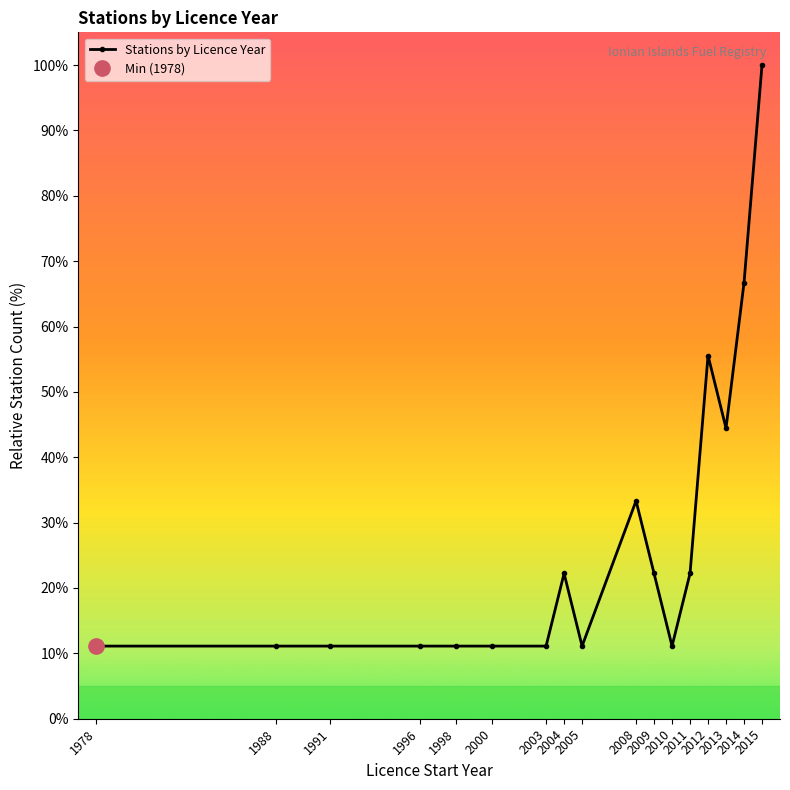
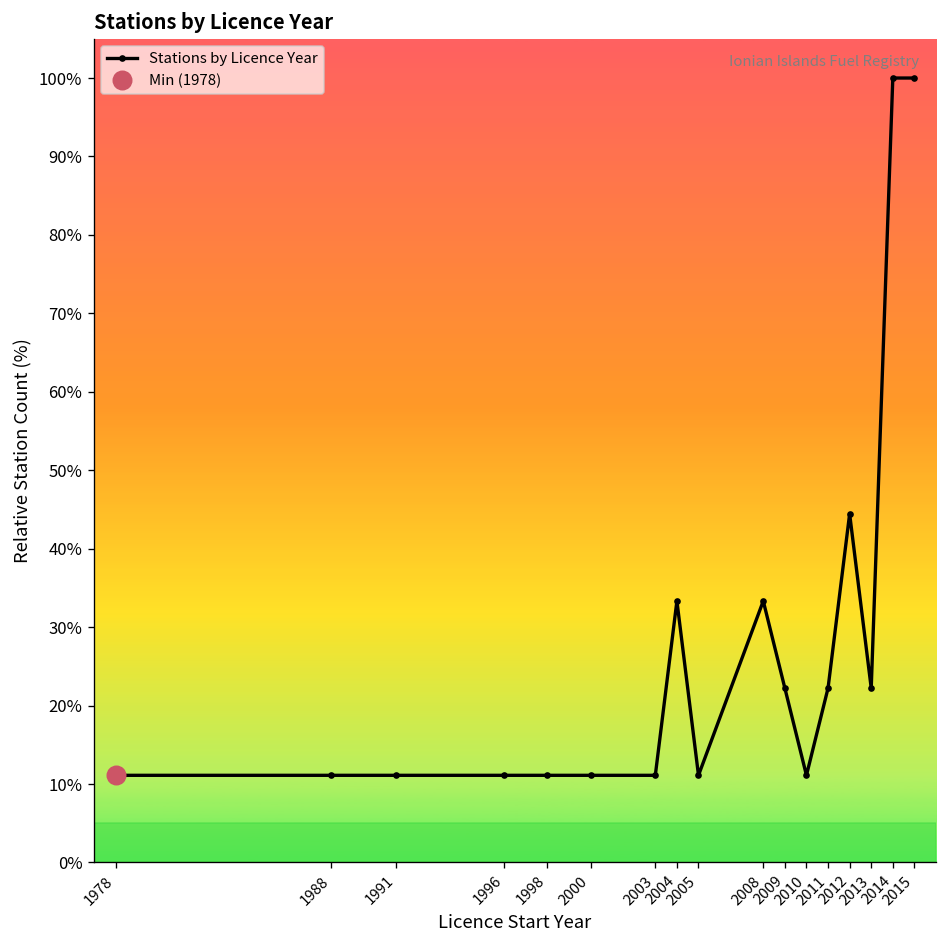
  {
    "Stations by Licence Year": {
      "1988": "11%",
      "1991": "11%",
      "1996": "11%",
      "1998": "11%",
      "2000": "11%",
      "2003": "11%",
-     "2004": "22%",
+     "2004": "33%",
      "2005": "11%",
      "2008": "33%",
      "2009": "22%",
      "2010": "11%",
      "2011": "22%",
-     "2012": "56%",
-     "2013": "44%",
-     "2014": "67%",
+     "2012": "44%",
+     "2013": "22%",
+     "2014": "100%",
      "2015": "100%"
    }
  }
